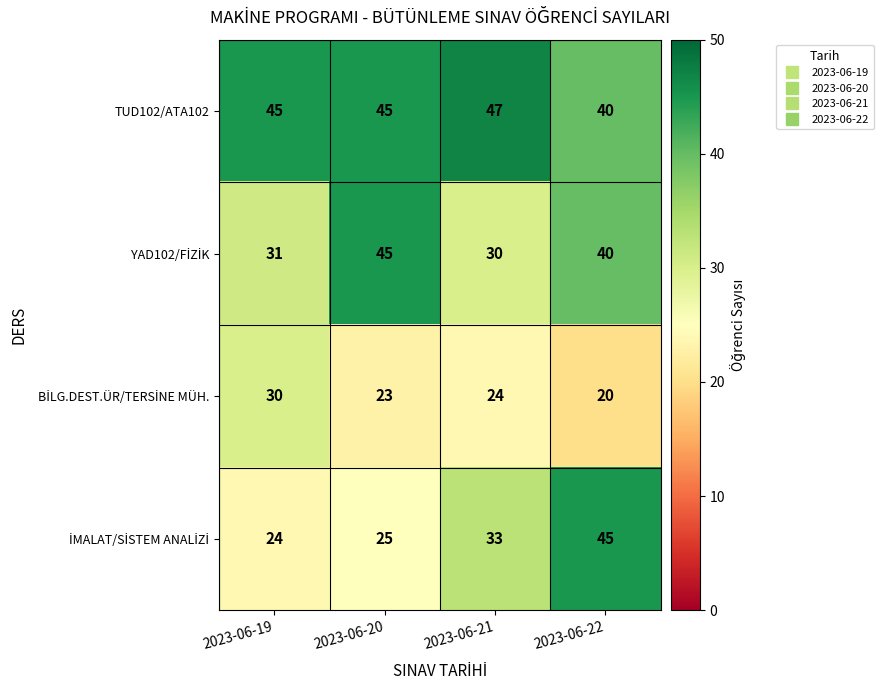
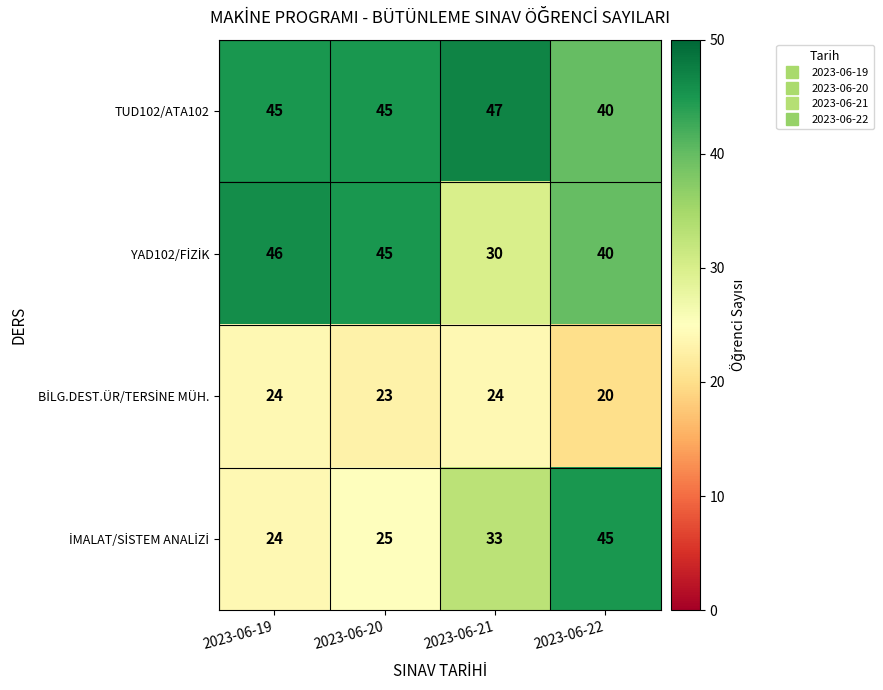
  {
    "TUD102/ATA102": {
      "2023-06-19": 45,
      "2023-06-20": 45,
      "2023-06-21": 47,
      "2023-06-22": 40
    },
    "YAD102/FİZİK": {
-     "2023-06-19": 31,
+     "2023-06-19": 46,
      "2023-06-20": 45,
      "2023-06-21": 30,
      "2023-06-22": 40
    },
    "BİLG.DEST.ÜR/TERSİNE MÜH.": {
-     "2023-06-19": 30,
+     "2023-06-19": 24,
      "2023-06-20": 23,
      "2023-06-21": 24,
      "2023-06-22": 20
    },
    "İMALAT/SİSTEM ANALİZİ": {
      "2023-06-19": 24,
      "2023-06-20": 25,
      "2023-06-21": 33,
      "2023-06-22": 45
    }
  }
